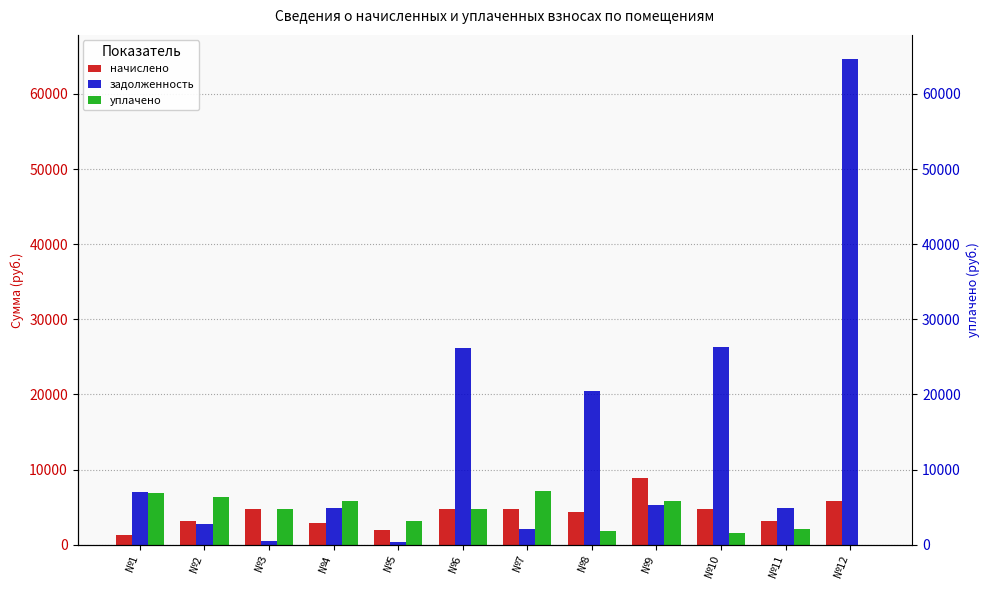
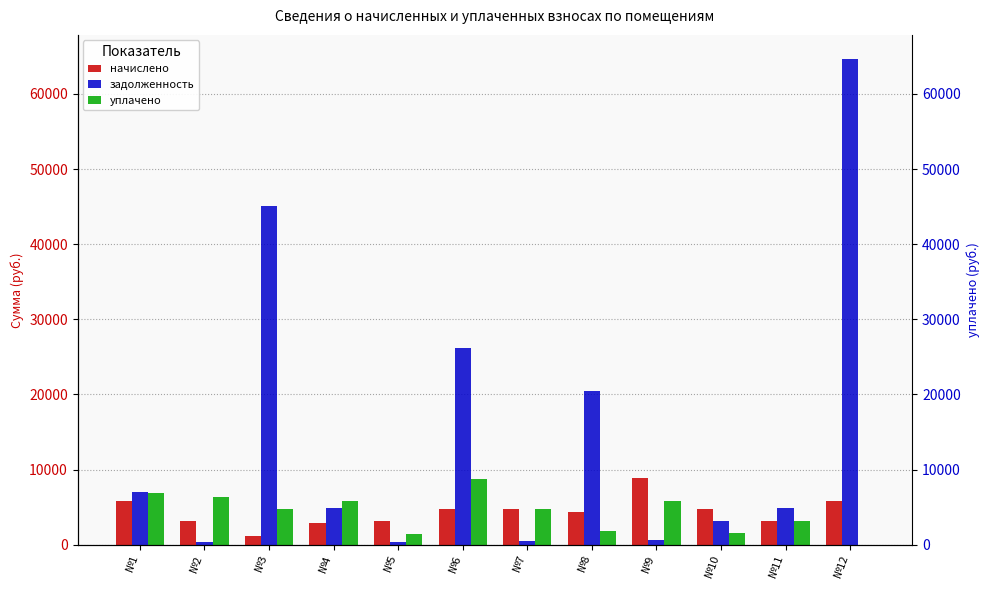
  {
    "начислено": {
-     "№1": 1000,
+     "№1": 6000,
      "№2": 3000,
-     "№3": 5000,
+     "№3": 1000,
      "№4": 3000,
-     "№5": 2000,
+     "№5": 3000,
      "№6": 5000,
      "№7": 5000,
      "№8": 4000,
      "№9": 9000,
      "№10": 5000,
      "№11": 3000,
      "№12": 6000
    },
    "задолженность": {
      "№1": 7000,
-     "№2": 3000,
-     "№3": 1000,
+     "№2": 0,
+     "№3": 45000,
      "№4": 5000,
      "№5": 0,
      "№6": 26000,
-     "№7": 2000,
+     "№7": 1000,
      "№8": 20000,
-     "№9": 5000,
-     "№10": 26000,
+     "№9": 1000,
+     "№10": 3000,
      "№11": 5000,
      "№12": 65000
    },
    "уплачено": {
      "№1": 7000,
      "№2": 6000,
      "№3": 5000,
      "№4": 6000,
-     "№5": 3000,
-     "№6": 5000,
-     "№7": 7000,
+     "№5": 1000,
+     "№6": 9000,
+     "№7": 5000,
      "№8": 2000,
      "№9": 6000,
      "№10": 2000,
-     "№11": 2000,
+     "№11": 3000,
      "№12": 0
    }
  }
